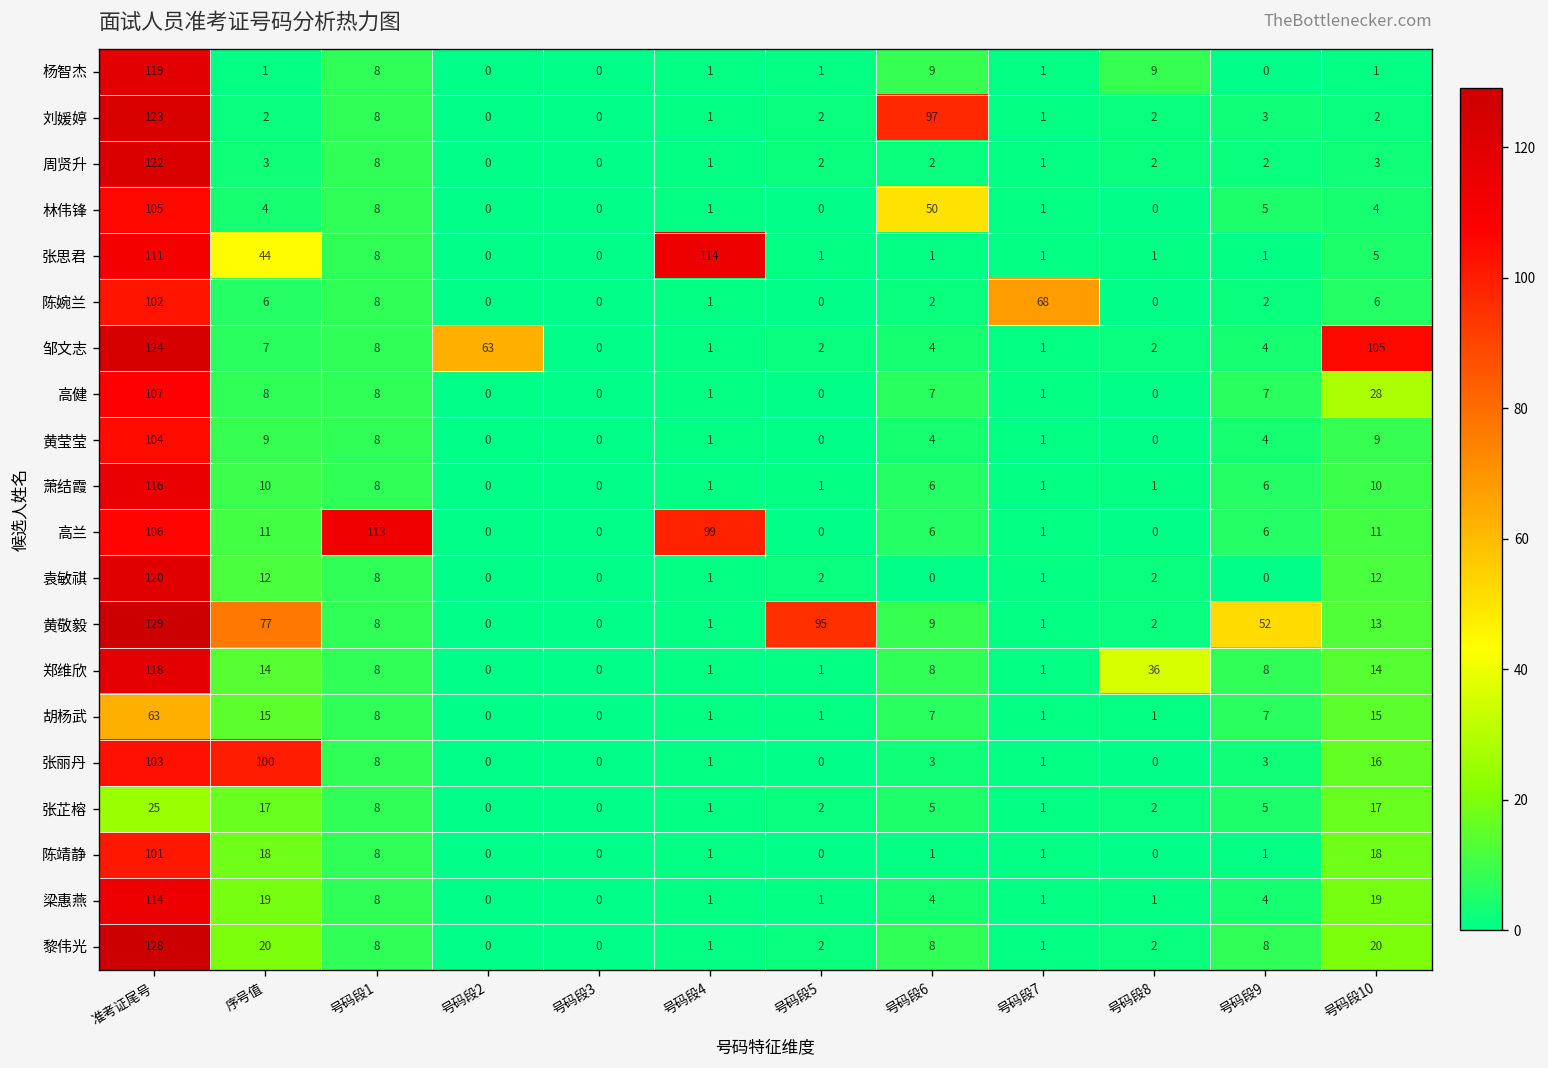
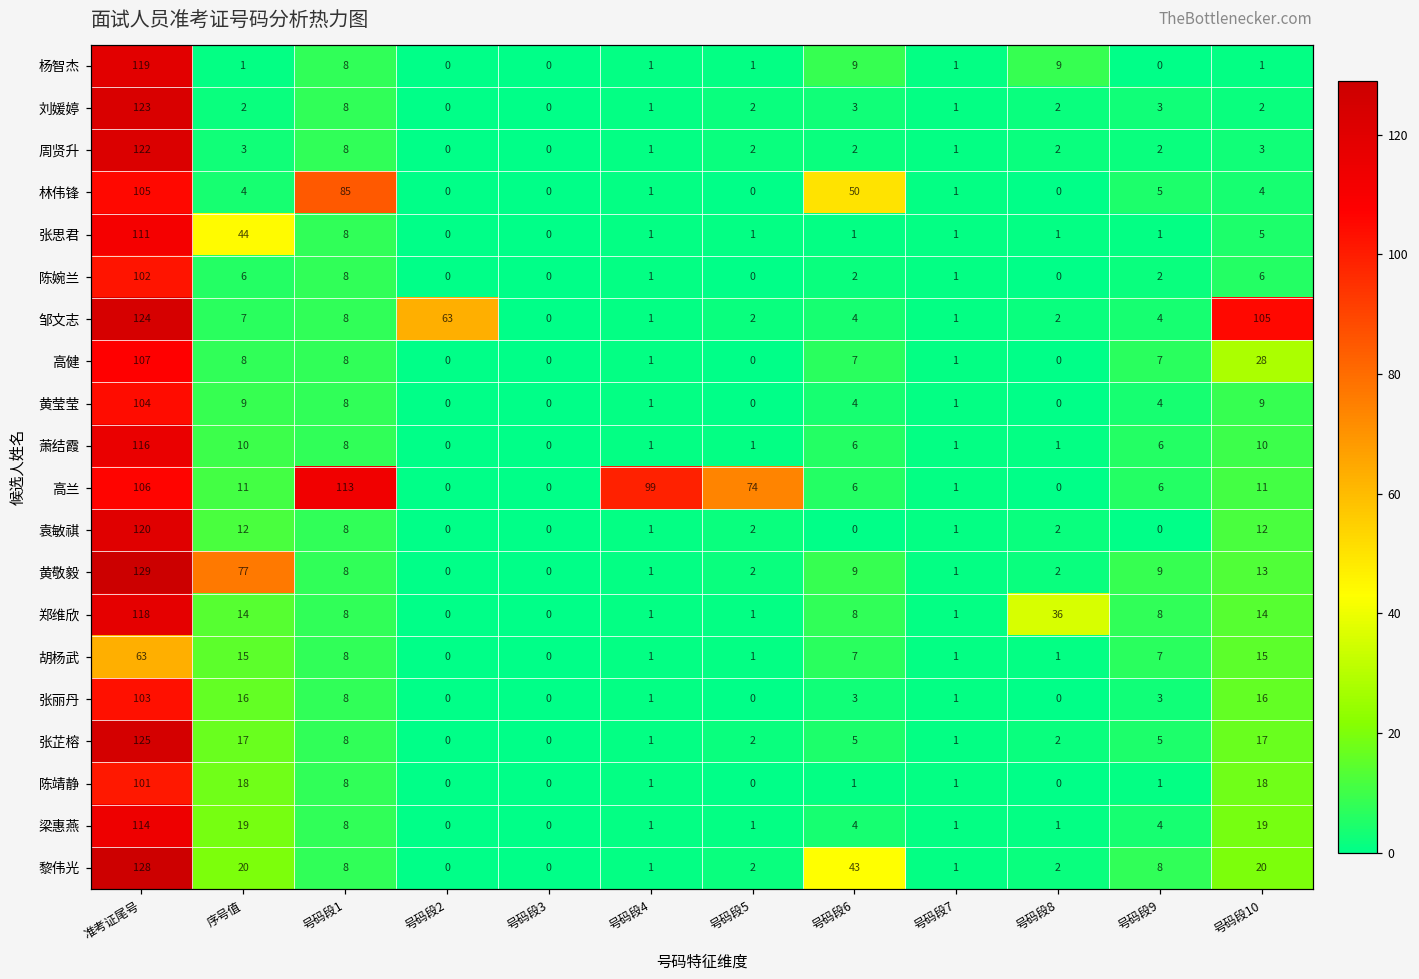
  {
    "刘媛婷": {
      "准考证尾号": 123,
      "序号值": 2,
      "号码段1": 8,
      "号码段2": 0,
      "号码段3": 0,
      "号码段4": 1,
      "号码段5": 2,
-     "号码段6": 97,
+     "号码段6": 3,
      "号码段7": 1,
      "号码段8": 2,
      "号码段9": 3,
      "号码段10": 2
    },
    "林伟锋": {
      "准考证尾号": 105,
      "序号值": 4,
-     "号码段1": 8,
+     "号码段1": 85,
      "号码段2": 0,
      "号码段3": 0,
      "号码段4": 1,
      "号码段5": 0,
      "号码段6": 50,
      "号码段7": 1,
      "号码段8": 0,
      "号码段9": 5,
      "号码段10": 4
    },
    "张思君": {
      "准考证尾号": 111,
      "序号值": 44,
      "号码段1": 8,
      "号码段2": 0,
      "号码段3": 0,
-     "号码段4": 114,
+     "号码段4": 1,
      "号码段5": 1,
      "号码段6": 1,
      "号码段7": 1,
      "号码段8": 1,
      "号码段9": 1,
      "号码段10": 5
    },
    "陈婉兰": {
      "准考证尾号": 102,
      "序号值": 6,
      "号码段1": 8,
      "号码段2": 0,
      "号码段3": 0,
      "号码段4": 1,
      "号码段5": 0,
      "号码段6": 2,
-     "号码段7": 68,
+     "号码段7": 1,
      "号码段8": 0,
      "号码段9": 2,
      "号码段10": 6
    },
    "高兰": {
      "准考证尾号": 106,
      "序号值": 11,
      "号码段1": 113,
      "号码段2": 0,
      "号码段3": 0,
      "号码段4": 99,
-     "号码段5": 0,
+     "号码段5": 74,
      "号码段6": 6,
      "号码段7": 1,
      "号码段8": 0,
      "号码段9": 6,
      "号码段10": 11
    },
    "黄敬毅": {
      "准考证尾号": 129,
      "序号值": 77,
      "号码段1": 8,
      "号码段2": 0,
      "号码段3": 0,
      "号码段4": 1,
-     "号码段5": 95,
+     "号码段5": 2,
      "号码段6": 9,
      "号码段7": 1,
      "号码段8": 2,
-     "号码段9": 52,
+     "号码段9": 9,
      "号码段10": 13
    },
    "张丽丹": {
      "准考证尾号": 103,
-     "序号值": 100,
+     "序号值": 16,
      "号码段1": 8,
      "号码段2": 0,
      "号码段3": 0,
      "号码段4": 1,
      "号码段5": 0,
      "号码段6": 3,
      "号码段7": 1,
      "号码段8": 0,
      "号码段9": 3,
      "号码段10": 16
    },
    "张芷榕": {
-     "准考证尾号": 25,
+     "准考证尾号": 125,
      "序号值": 17,
      "号码段1": 8,
      "号码段2": 0,
      "号码段3": 0,
      "号码段4": 1,
      "号码段5": 2,
      "号码段6": 5,
      "号码段7": 1,
      "号码段8": 2,
      "号码段9": 5,
      "号码段10": 17
    },
    "黎伟光": {
      "准考证尾号": 128,
      "序号值": 20,
      "号码段1": 8,
      "号码段2": 0,
      "号码段3": 0,
      "号码段4": 1,
      "号码段5": 2,
-     "号码段6": 8,
+     "号码段6": 43,
      "号码段7": 1,
      "号码段8": 2,
      "号码段9": 8,
      "号码段10": 20
    }
  }
